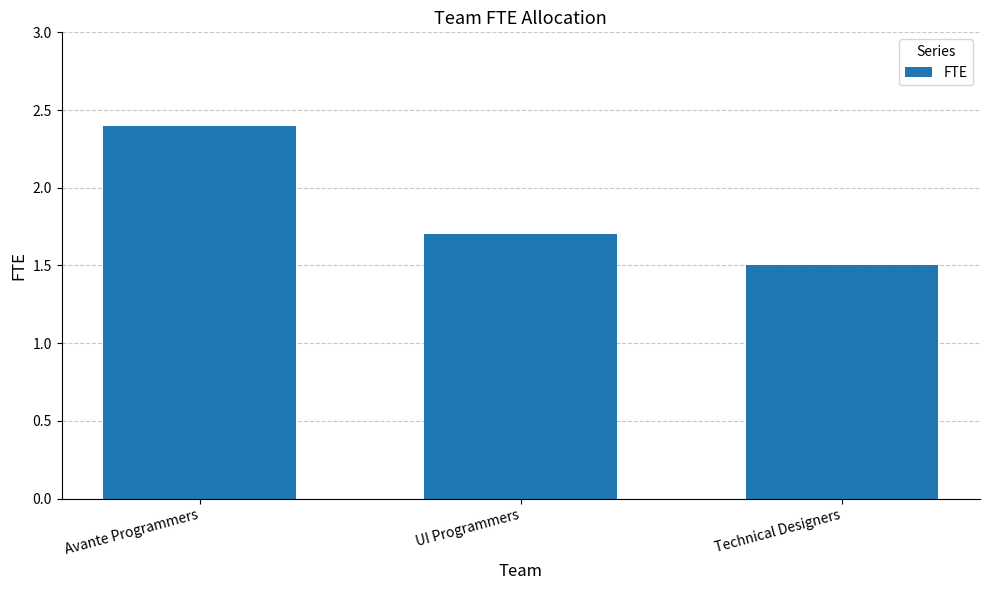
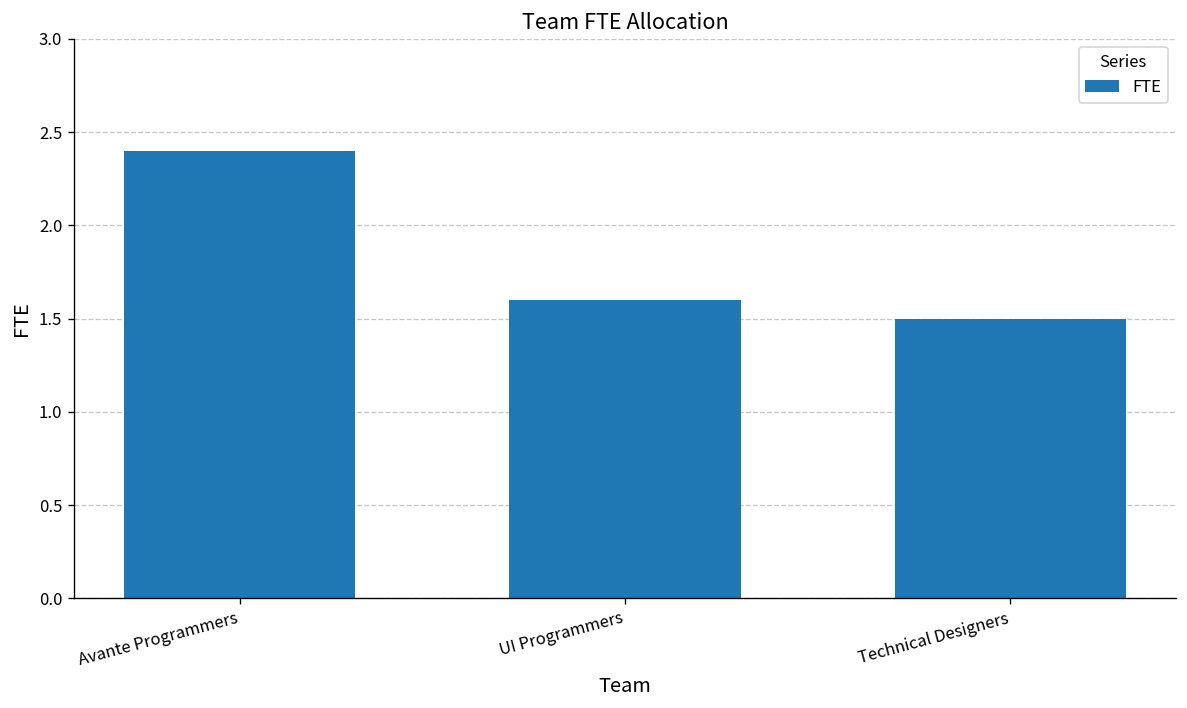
  {
    "Avante Programmers": 2.4,
-   "UI Programmers": 1.7,
+   "UI Programmers": 1.6,
    "Technical Designers": 1.5
  }
